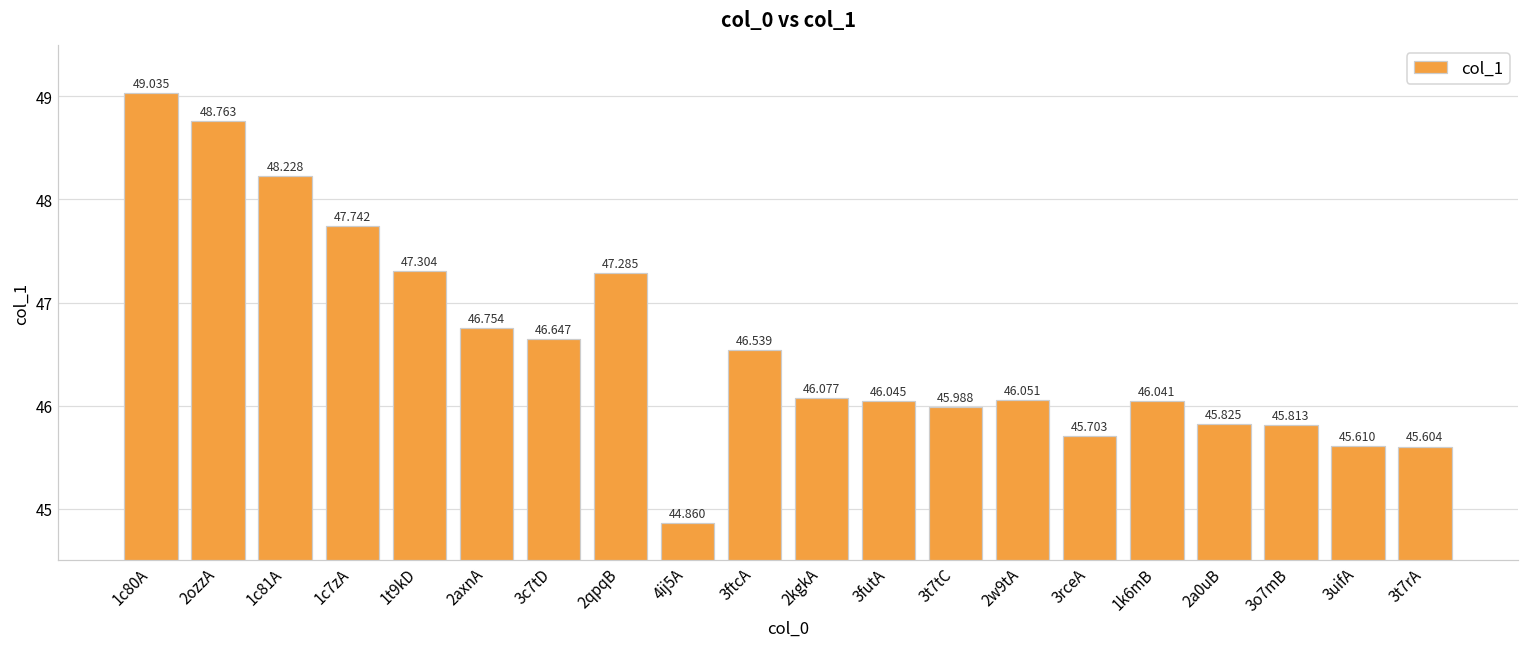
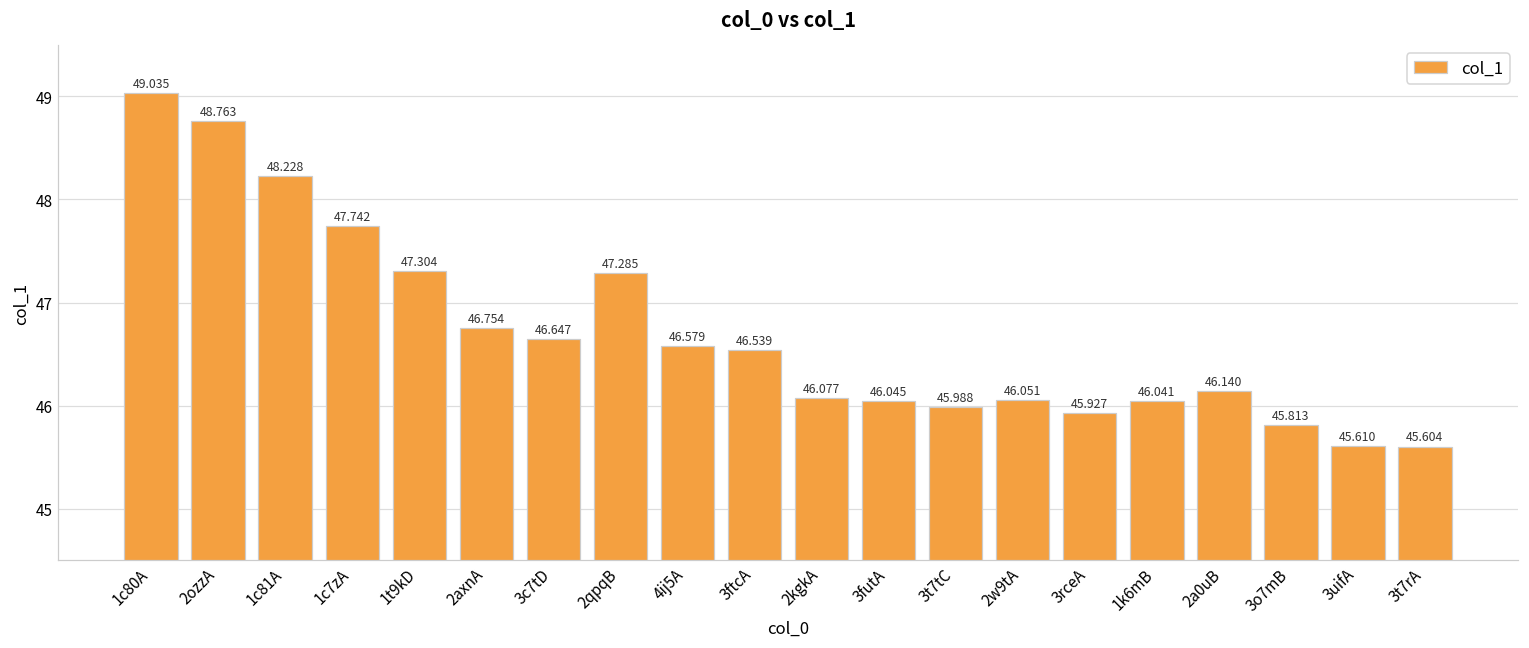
  {
    "1c80A": 49.035,
    "2ozzA": 48.763,
    "1c81A": 48.228,
    "1c7zA": 47.742,
    "1t9kD": 47.304,
    "2axnA": 46.754,
    "3c7tD": 46.647,
    "2qpqB": 47.285,
-   "4ij5A": 44.860,
+   "4ij5A": 46.579,
    "3ftcA": 46.539,
    "2kgkA": 46.077,
    "3futA": 46.045,
    "3t7tC": 45.988,
    "2w9tA": 46.051,
-   "3rceA": 45.703,
+   "3rceA": 45.927,
    "1k6mB": 46.041,
-   "2a0uB": 45.825,
+   "2a0uB": 46.140,
    "3o7mB": 45.813,
    "3uifA": 45.610,
    "3t7rA": 45.604
  }
